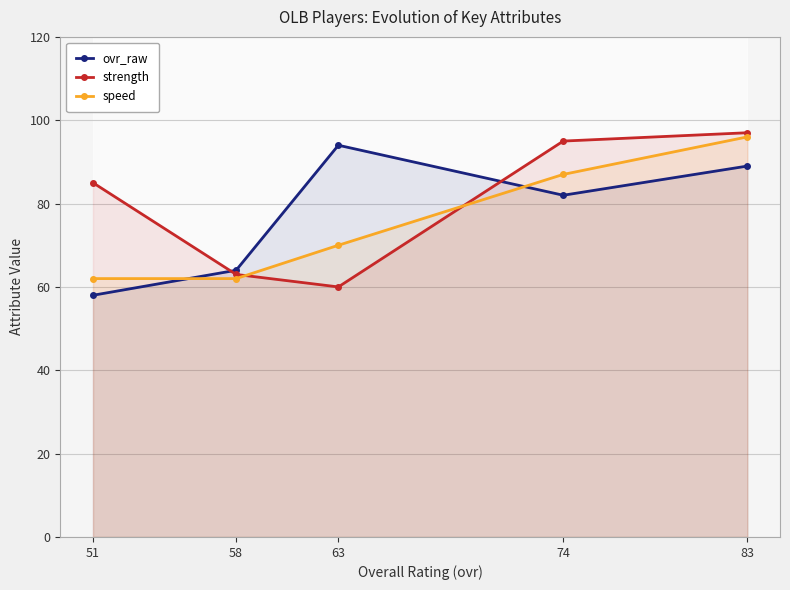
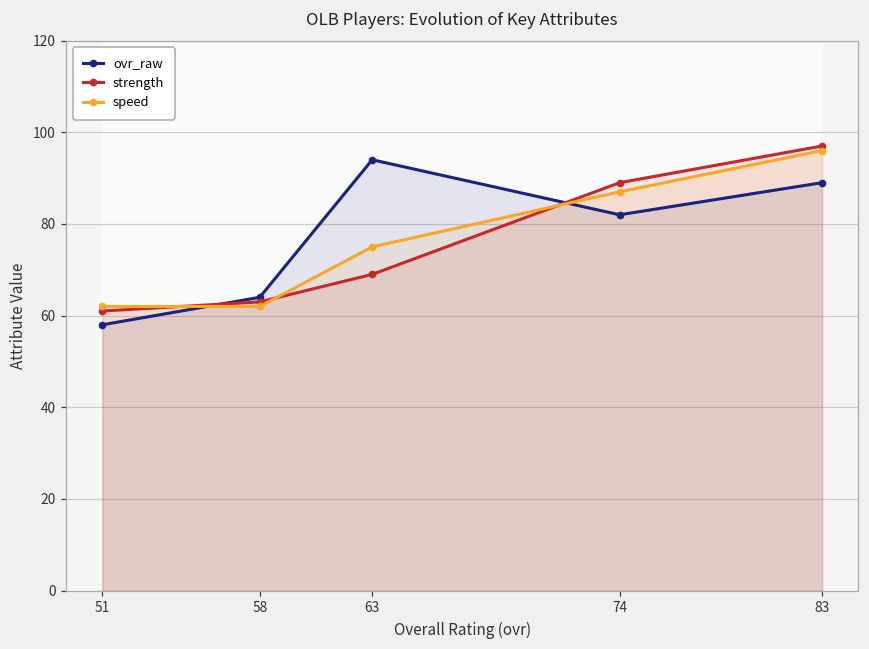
  {
    "ovr_raw": {
      "51": 58,
      "58": 64,
      "63": 94,
      "74": 82,
      "83": 89
    },
    "strength": {
-     "51": 85,
+     "51": 61,
      "58": 63,
-     "63": 60,
-     "74": 95,
+     "63": 69,
+     "74": 89,
      "83": 97
    },
    "speed": {
      "51": 62,
      "58": 62,
-     "63": 70,
+     "63": 75,
      "74": 87,
      "83": 96
    }
  }
